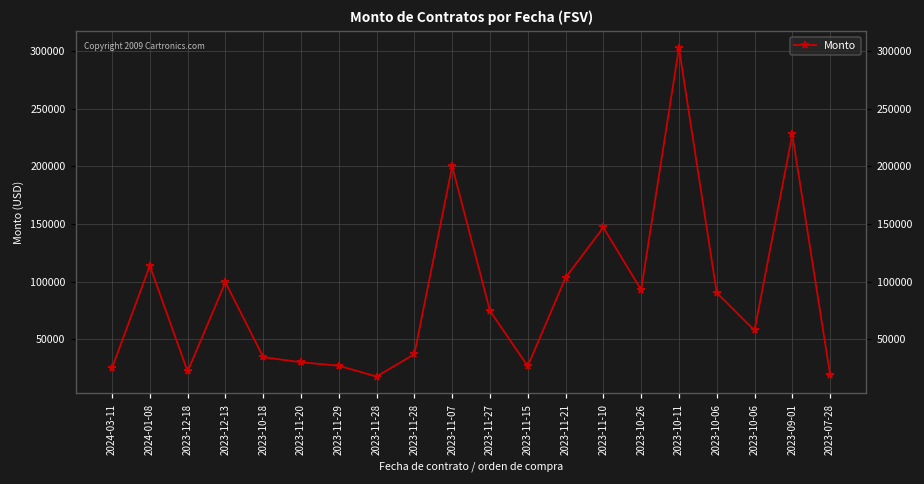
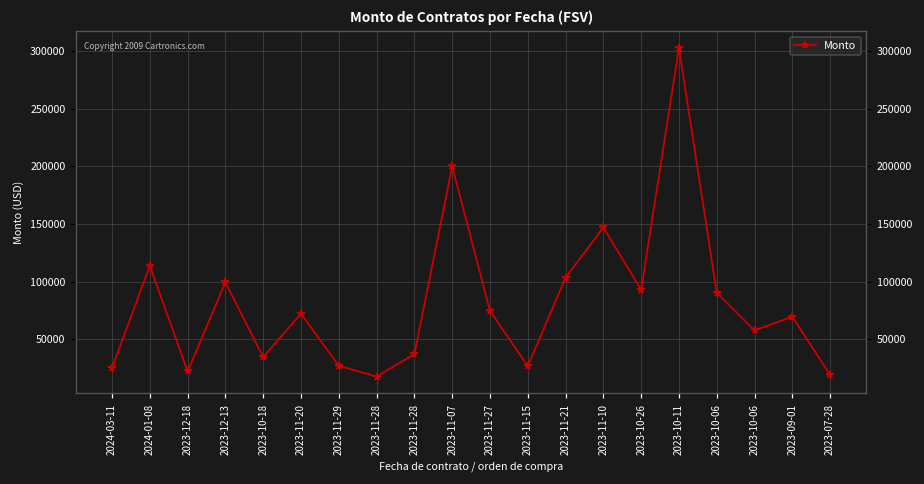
  {
    "2024-03-11": 25000,
    "2024-01-08": 114000,
    "2023-12-18": 22000,
    "2023-12-13": 99000,
    "2023-10-18": 34000,
-   "2023-11-20": 30000,
+   "2023-11-20": 72000,
    "2023-11-29": 27000,
    "2023-11-07": 200000,
    "2023-11-27": 75000,
    "2023-11-15": 27000,
    "2023-11-21": 103000,
    "2023-11-10": 147000,
    "2023-10-26": 93000,
    "2023-10-11": 303000,
-   "2023-09-01": 228000,
+   "2023-09-01": 70000,
    "2023-07-28": 19000
  }
